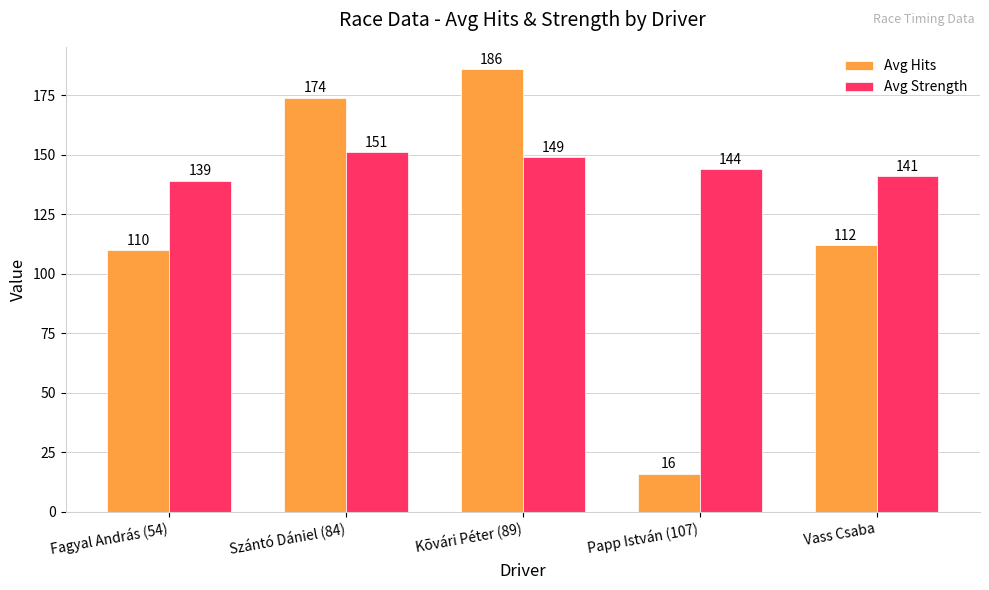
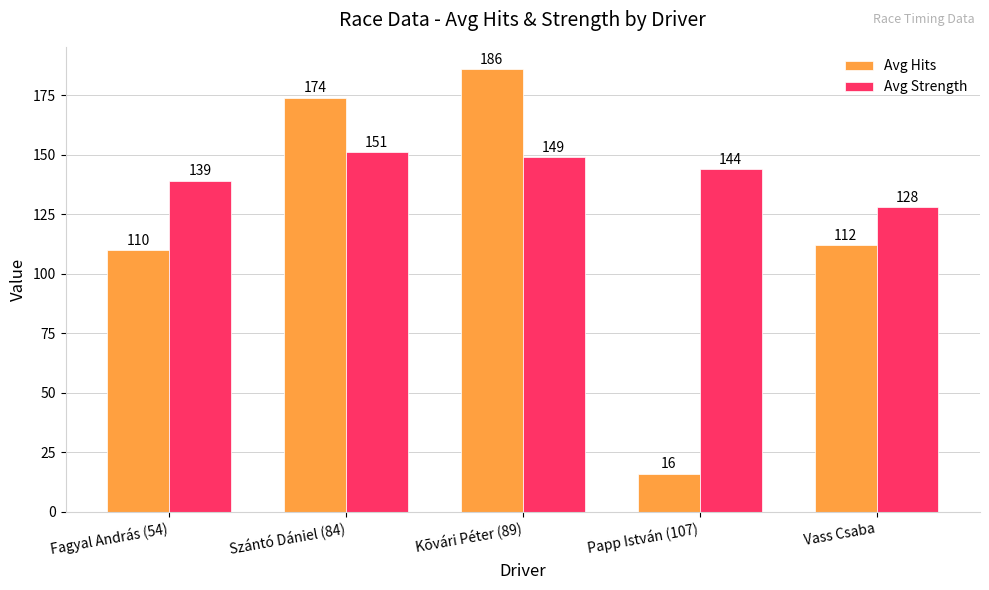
  {
    "Avg Hits": {
      "Fagyal András (54)": 110,
      "Szántó Dániel (84)": 174,
      "Kõvári Péter (89)": 186,
      "Papp István (107)": 16,
      "Vass Csaba": 112
    },
    "Avg Strength": {
      "Fagyal András (54)": 139,
      "Szántó Dániel (84)": 151,
      "Kõvári Péter (89)": 149,
      "Papp István (107)": 144,
-     "Vass Csaba": 141
+     "Vass Csaba": 128
    }
  }
